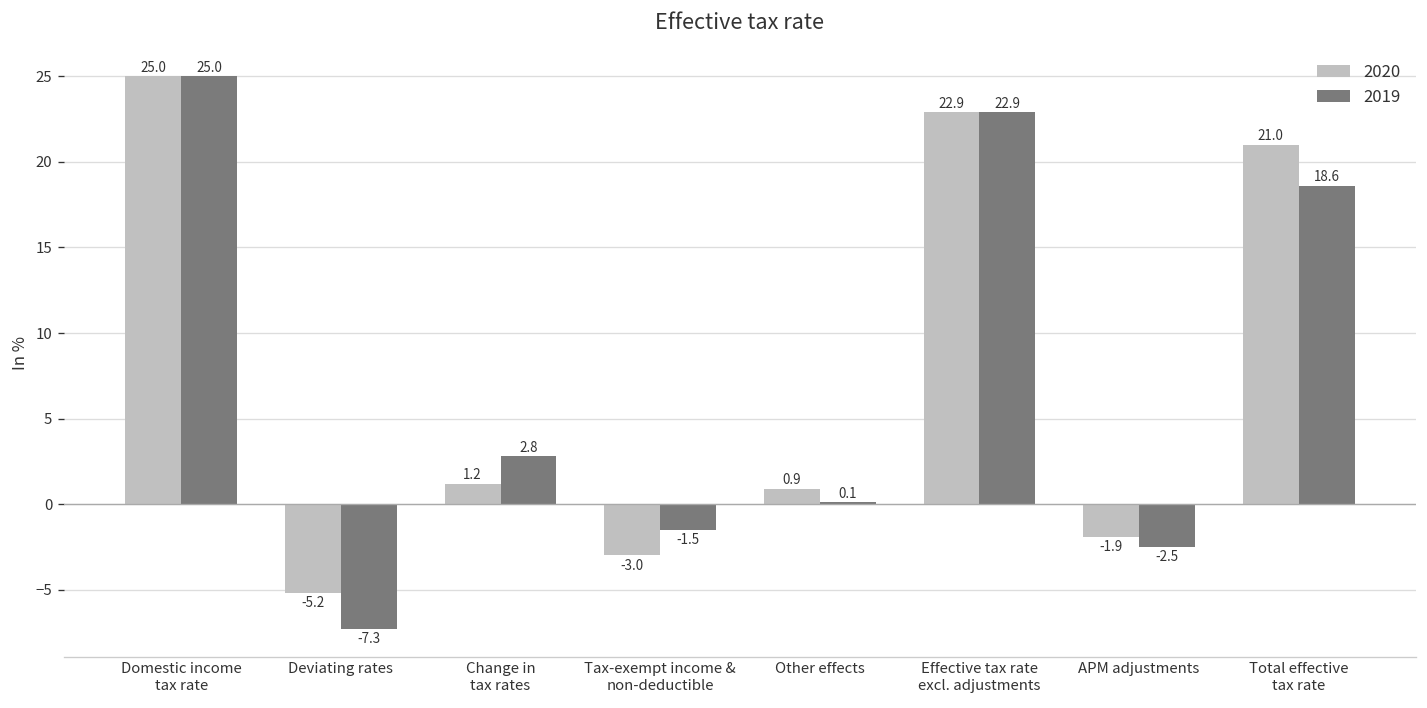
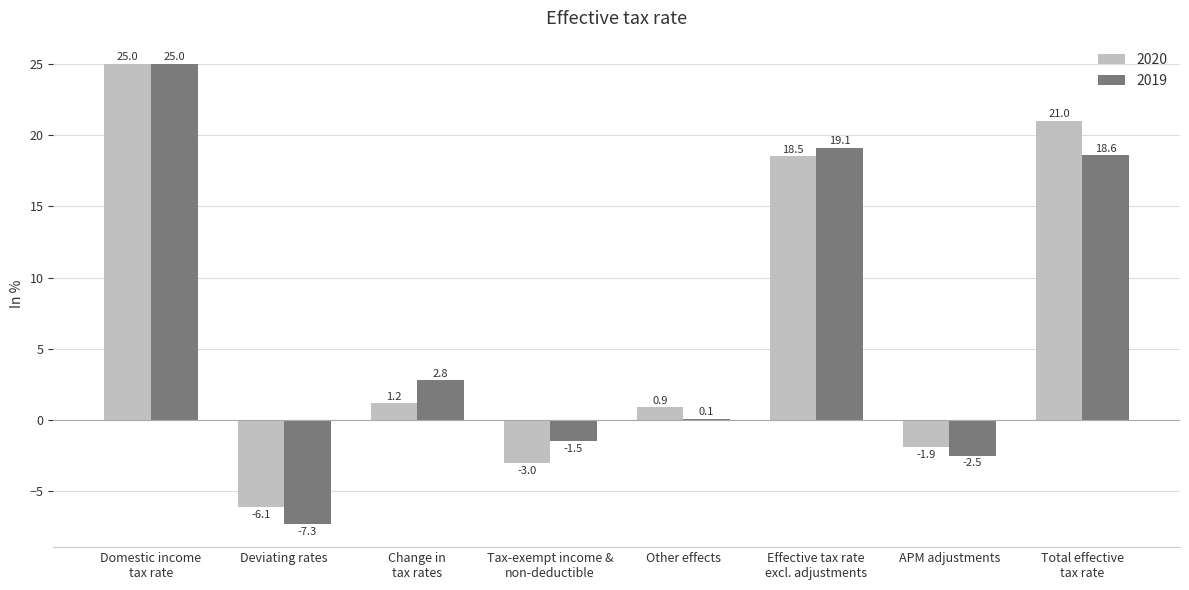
  {
    "2020": {
      "Domestic income tax rate": 25.0,
-     "Deviating rates": -5.2,
+     "Deviating rates": -6.1,
      "Change in tax rates": 1.2,
      "Tax-exempt income & non-deductible": -3.0,
      "Other effects": 0.9,
-     "Effective tax rate excl. adjustments": 22.9,
+     "Effective tax rate excl. adjustments": 18.5,
      "APM adjustments": -1.9,
      "Total effective tax rate": 21.0
    },
    "2019": {
      "Domestic income tax rate": 25.0,
      "Deviating rates": -7.3,
      "Change in tax rates": 2.8,
      "Tax-exempt income & non-deductible": -1.5,
      "Other effects": 0.1,
-     "Effective tax rate excl. adjustments": 22.9,
+     "Effective tax rate excl. adjustments": 19.1,
      "APM adjustments": -2.5,
      "Total effective tax rate": 18.6
    }
  }
